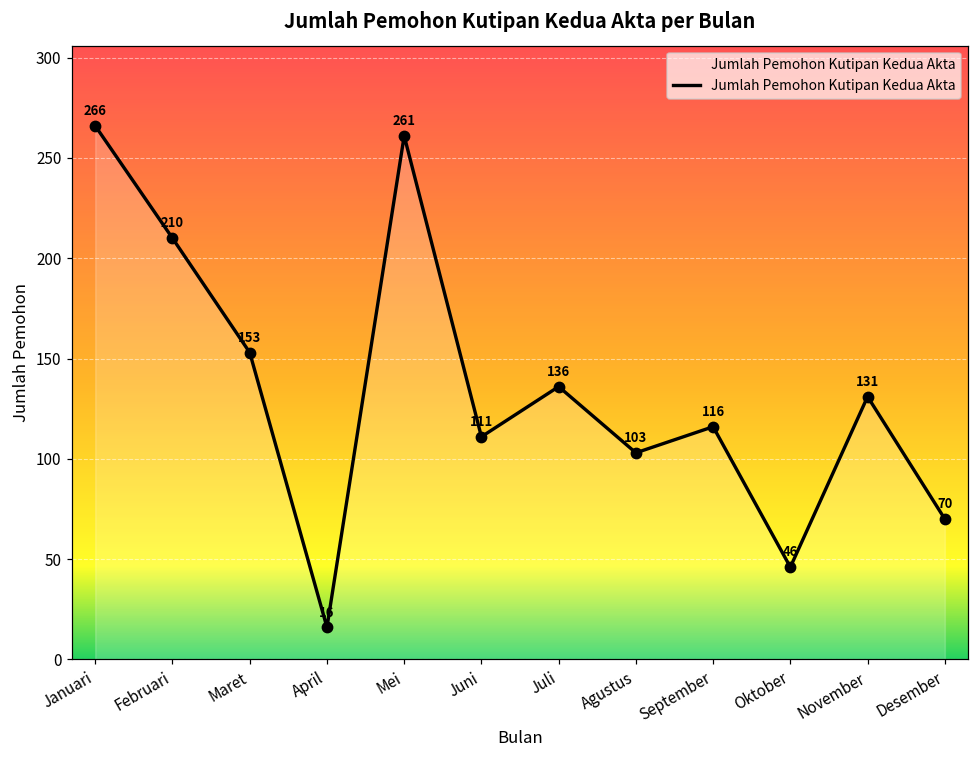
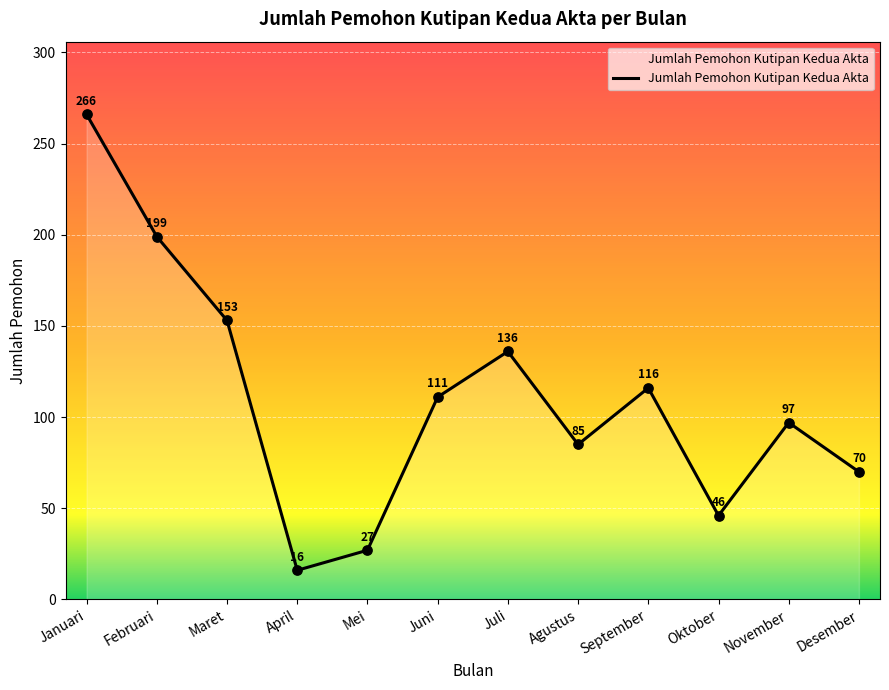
  {
    "Januari": 266,
-   "Februari": 210,
+   "Februari": 199,
    "Maret": 153,
    "April": 16,
-   "Mei": 261,
+   "Mei": 27,
    "Juni": 111,
    "Juli": 136,
-   "Agustus": 103,
+   "Agustus": 85,
    "September": 116,
    "Oktober": 46,
-   "November": 131,
+   "November": 97,
    "Desember": 70
  }
